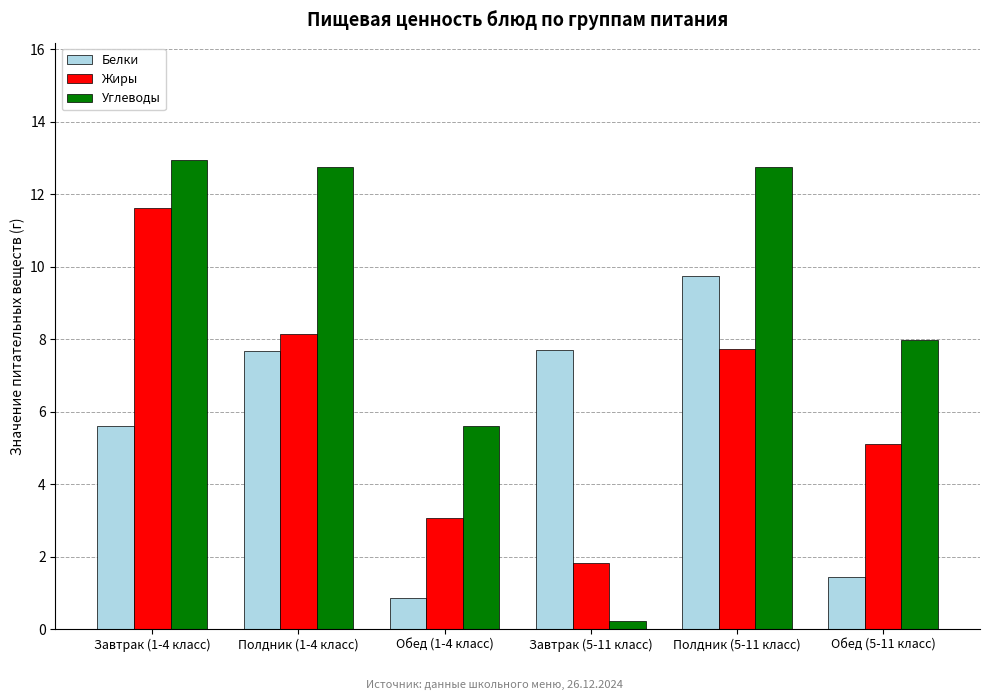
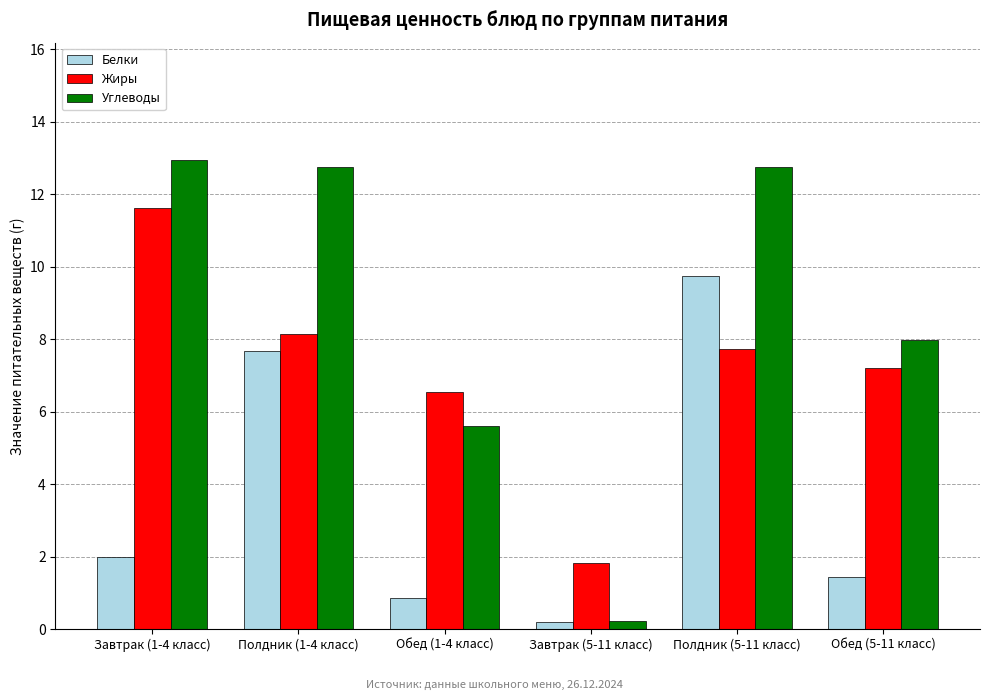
  {
    "Белки": {
-     "Завтрак (1-4 класс)": 5.6,
+     "Завтрак (1-4 класс)": 2.0,
      "Полдник (1-4 класс)": 7.7,
      "Обед (1-4 класс)": 0.9,
-     "Завтрак (5-11 класс)": 7.7,
+     "Завтрак (5-11 класс)": 0.2,
      "Полдник (5-11 класс)": 9.7,
      "Обед (5-11 класс)": 1.4
    },
    "Жиры": {
      "Завтрак (1-4 класс)": 11.6,
      "Полдник (1-4 класс)": 8.1,
-     "Обед (1-4 класс)": 3.1,
+     "Обед (1-4 класс)": 6.5,
      "Завтрак (5-11 класс)": 1.8,
      "Полдник (5-11 класс)": 7.7,
-     "Обед (5-11 класс)": 5.1
+     "Обед (5-11 класс)": 7.2
    },
    "Углеводы": {
      "Завтрак (1-4 класс)": 13.0,
      "Полдник (1-4 класс)": 12.8,
      "Обед (1-4 класс)": 5.6,
      "Завтрак (5-11 класс)": 0.2,
      "Полдник (5-11 класс)": 12.8,
      "Обед (5-11 класс)": 8.0
    }
  }
